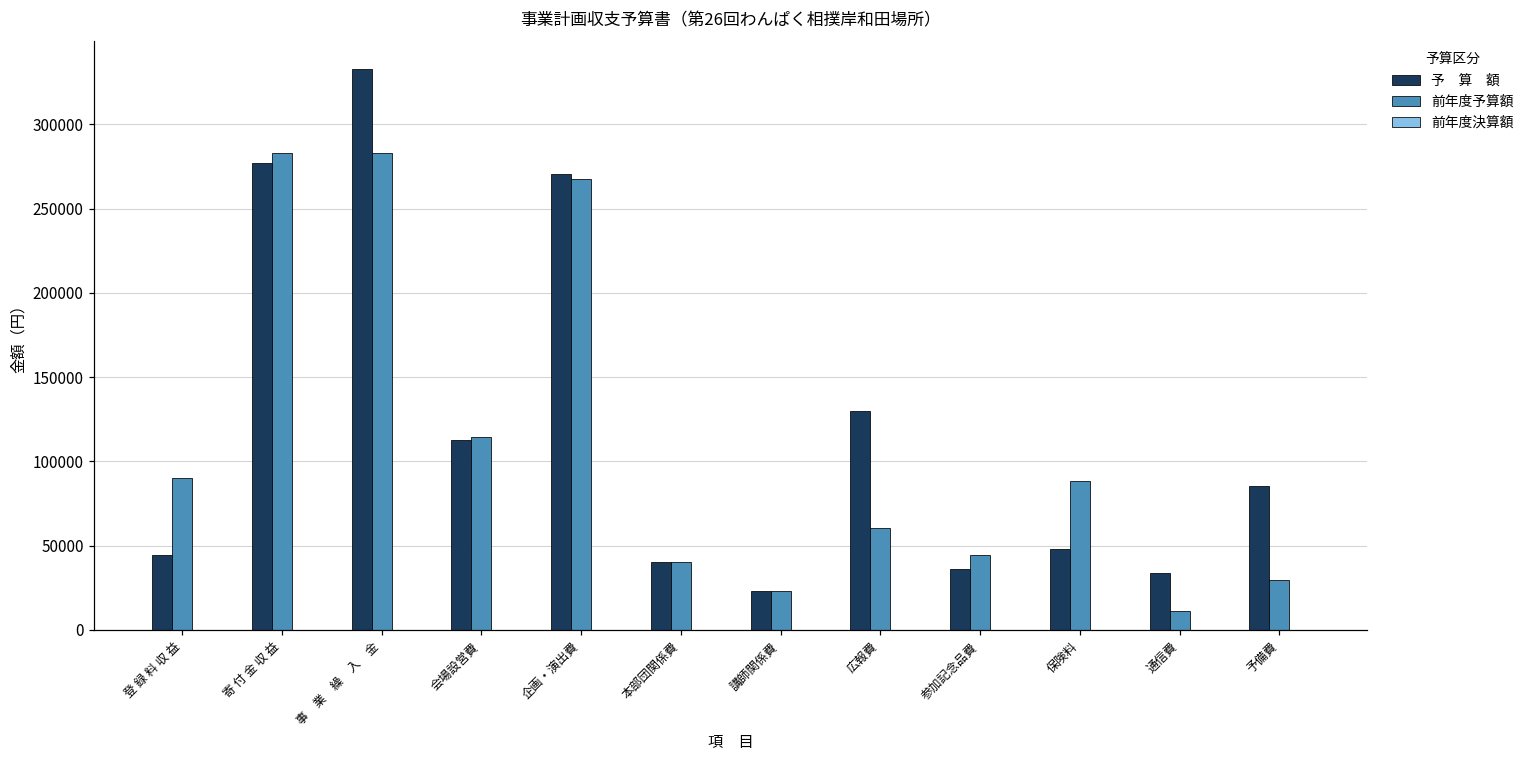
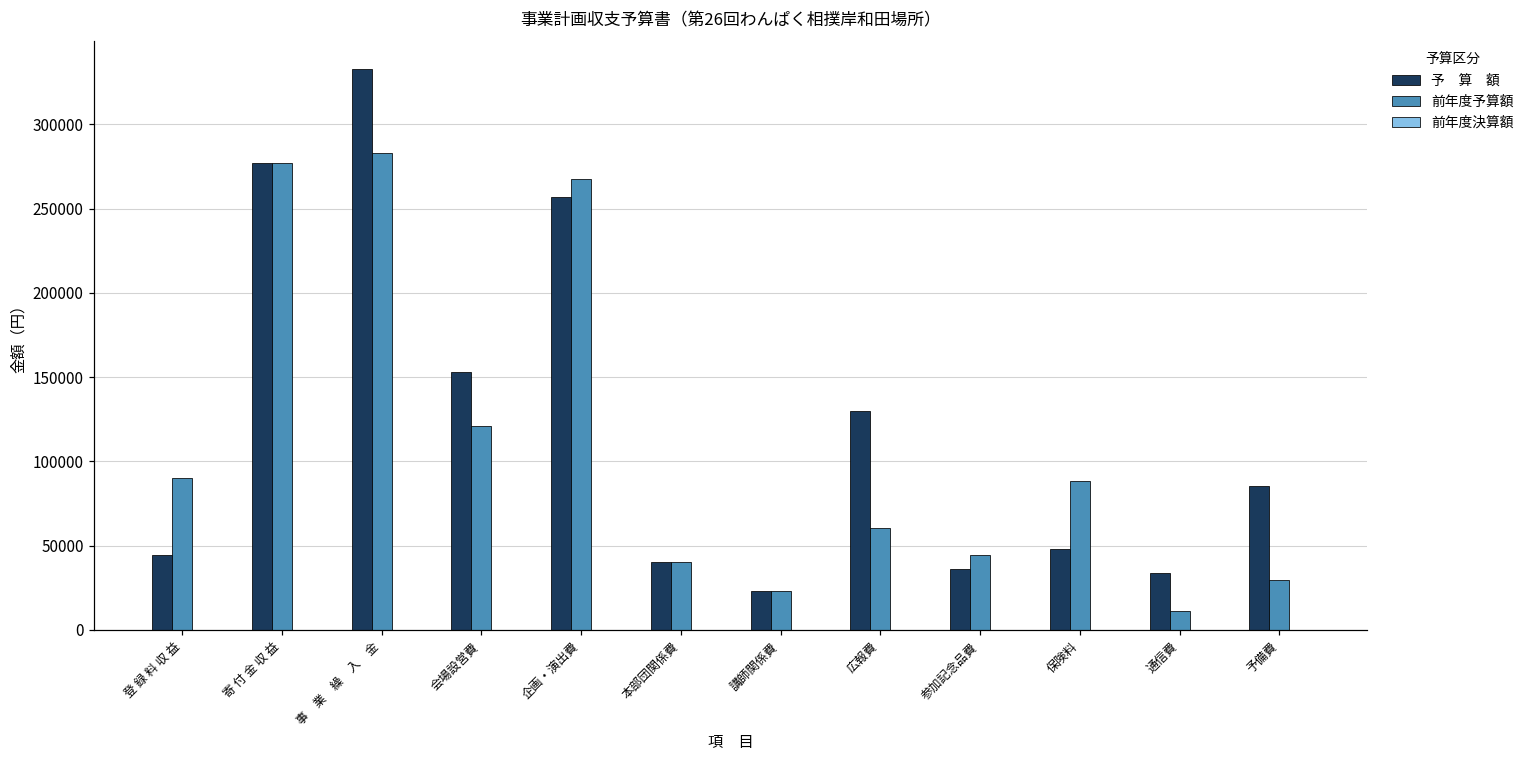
  {
    "予 算 額": {
      "登 録 料 収 益": 44000,
      "寄 付 金 収 益": 277000,
      "事 業 繰 入 金": 333000,
-     "会場設営費": 113000,
-     "企画・演出費": 270000,
+     "会場設営費": 153000,
+     "企画・演出費": 257000,
      "本部団関係費": 40000,
      "講師関係費": 23000,
      "広報費": 130000,
      "参加記念品費": 36000,
      "保険料": 48000,
      "通信費": 34000,
      "予備費": 85000
    },
    "前年度予算額": {
      "登 録 料 収 益": 90000,
-     "寄 付 金 収 益": 283000,
+     "寄 付 金 収 益": 277000,
      "事 業 繰 入 金": 283000,
-     "会場設営費": 114000,
+     "会場設営費": 121000,
      "企画・演出費": 267000,
      "本部団関係費": 40000,
      "講師関係費": 23000,
      "広報費": 61000,
      "参加記念品費": 45000,
      "保険料": 88000,
      "通信費": 11000,
      "予備費": 29000
    },
    "前年度決算額": {
      "登 録 料 収 益": 0,
      "寄 付 金 収 益": 0,
      "事 業 繰 入 金": 0,
      "会場設営費": 0,
      "企画・演出費": 0,
      "本部団関係費": 0,
      "講師関係費": 0,
      "広報費": 0,
      "参加記念品費": 0,
      "保険料": 0,
      "通信費": 0,
      "予備費": 0
    }
  }
